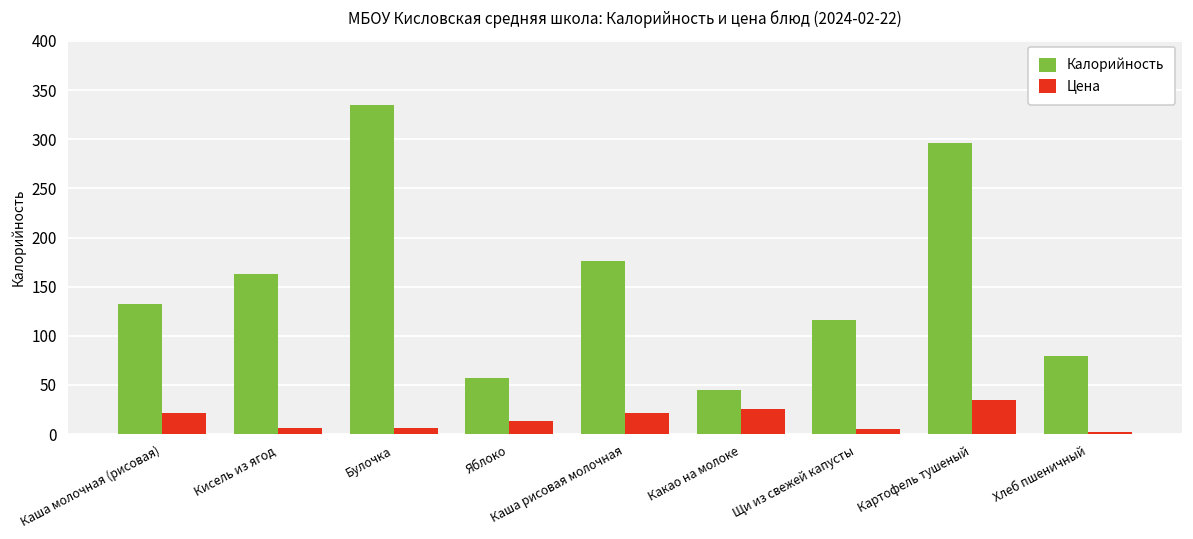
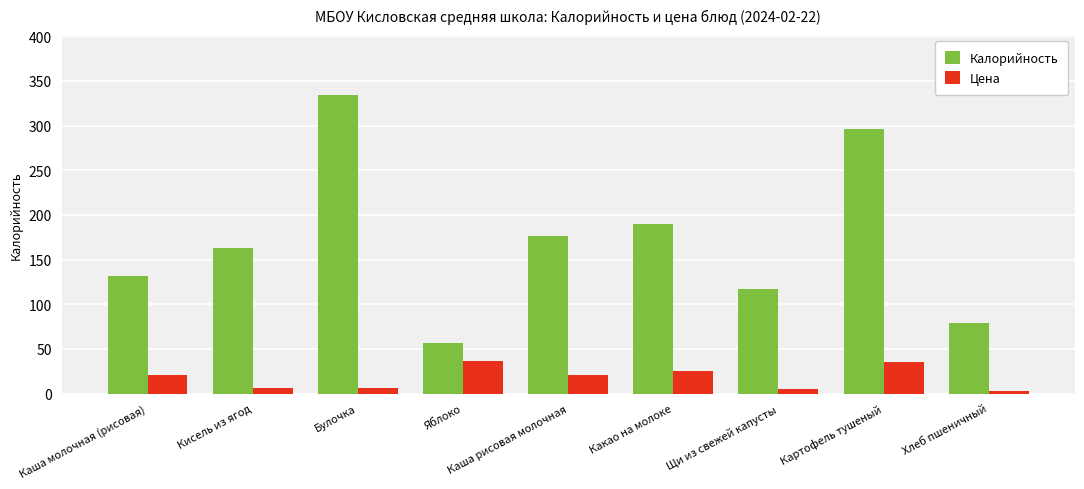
  {
    "Калорийность": {
      "Каша молочная (рисовая)": 130,
      "Кисель из ягод": 160,
      "Булочка": 330,
      "Яблоко": 60,
      "Каша рисовая молочная": 180,
-     "Какао на молоке": 50,
+     "Какао на молоке": 190,
      "Щи из свежей капусты": 120,
      "Картофель тушеный": 300,
      "Хлеб пшеничный": 80
    },
    "Цена": {
      "Каша молочная (рисовая)": 20,
      "Кисель из ягод": 10,
      "Булочка": 10,
-     "Яблоко": 10,
+     "Яблоко": 40,
      "Каша рисовая молочная": 20,
      "Какао на молоке": 30,
      "Щи из свежей капусты": 10,
      "Картофель тушеный": 30
    }
  }
